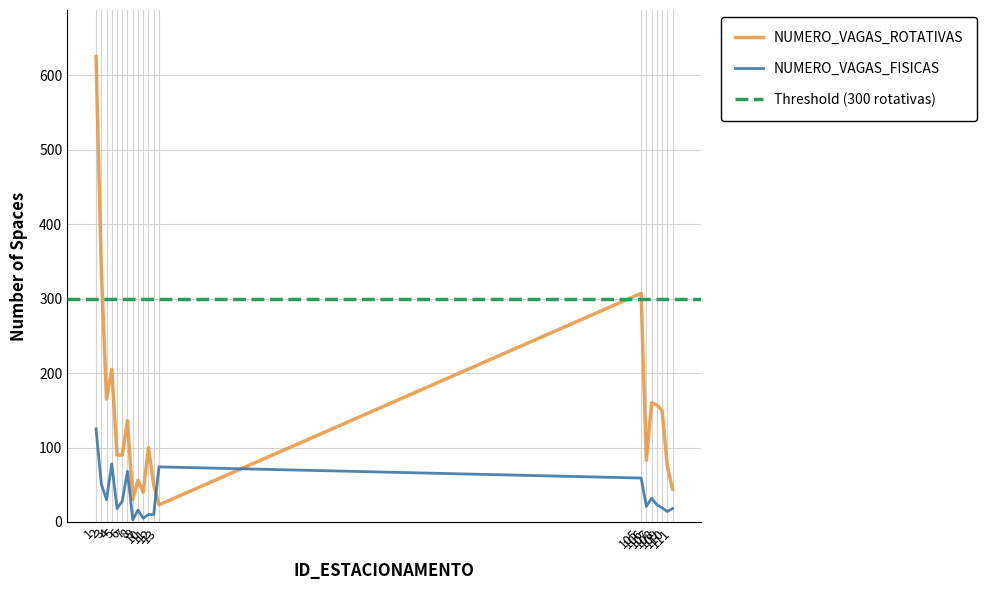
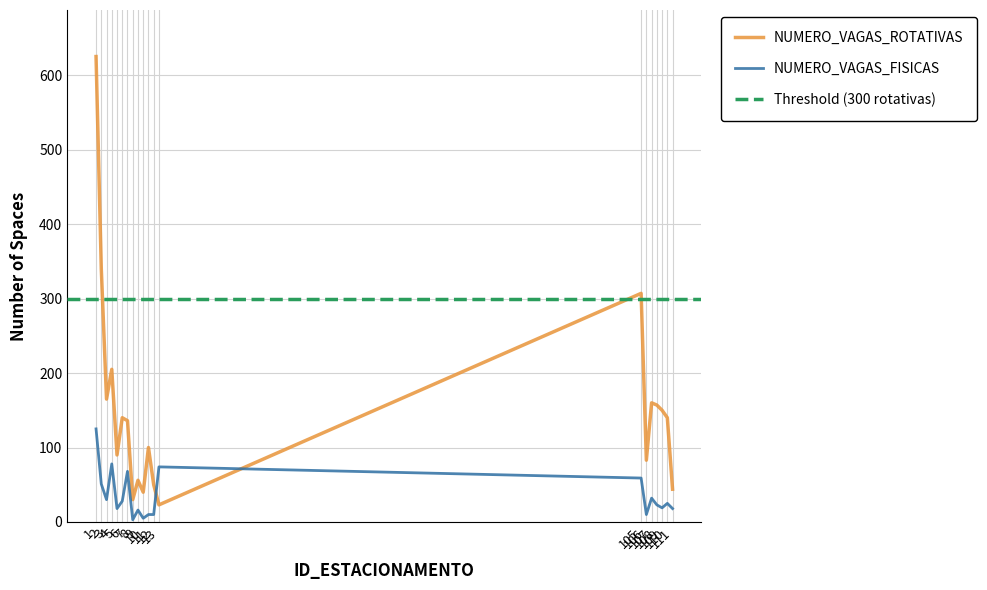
  {
    "NUMERO_VAGAS_ROTATIVAS": {
      "1": 630,
      "2": 340,
      "3": 170,
      "4": 210,
      "5": 90,
-     "6": 90,
+     "6": 140,
      "7": 140,
      "8": 30,
      "9": 60,
      "10": 40,
      "11": 100,
      "12": 50,
      "13": 20,
      "105": 310,
      "106": 80,
      "107": 160,
      "108": 160,
      "109": 150,
-     "110": 80,
+     "110": 140,
      "111": 40
    },
    "NUMERO_VAGAS_FISICAS": {
      "1": 130,
      "2": 50,
      "3": 30,
      "4": 80,
      "5": 20,
      "6": 30,
      "7": 70,
      "8": 0,
      "9": 20,
      "10": 10,
      "11": 10,
      "12": 10,
      "13": 70,
      "105": 60,
-     "106": 20,
+     "106": 10,
      "107": 30,
      "108": 20,
      "109": 20,
-     "110": 10,
+     "110": 30,
      "111": 20
    }
  }
